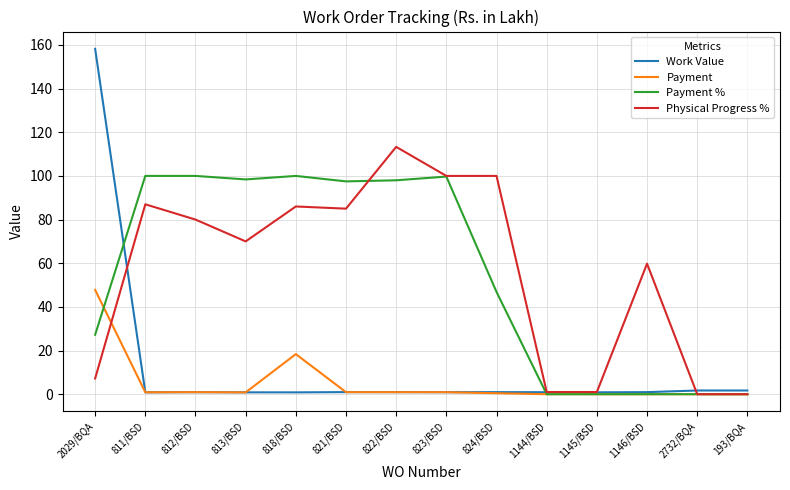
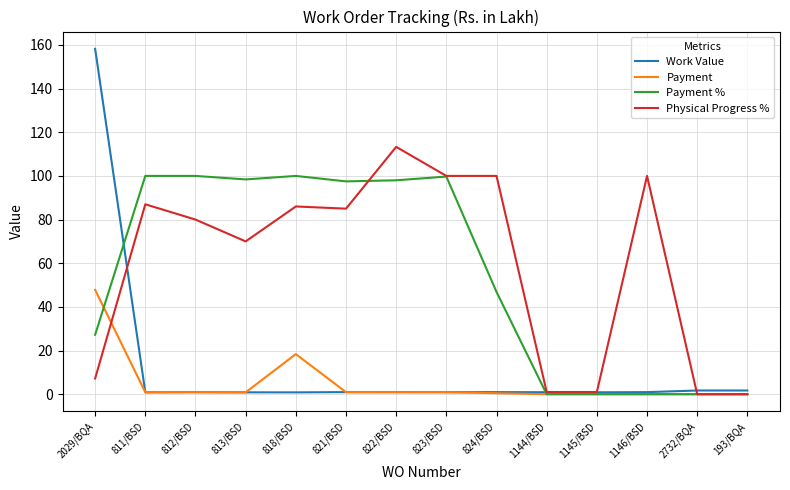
  {
    "Work Value": {
      "2029/BQA": 158,
      "818/BSD": 1,
      "2732/BQA": 2,
      "193/BQA": 2
    },
    "Payment": {
      "2029/BQA": 48,
      "818/BSD": 18
    },
    "Payment %": {
      "2029/BQA": 27,
      "811/BSD": 100,
      "812/BSD": 100,
      "813/BSD": 98,
      "818/BSD": 100,
      "821/BSD": 97,
      "822/BSD": 98,
      "824/BSD": 47
    },
    "Physical Progress %": {
      "2029/BQA": 7,
      "811/BSD": 87,
      "812/BSD": 80,
      "813/BSD": 70,
      "818/BSD": 86,
      "821/BSD": 85,
      "822/BSD": 113,
      "824/BSD": 100,
-     "1146/BSD": 60
+     "1146/BSD": 100
    }
  }
